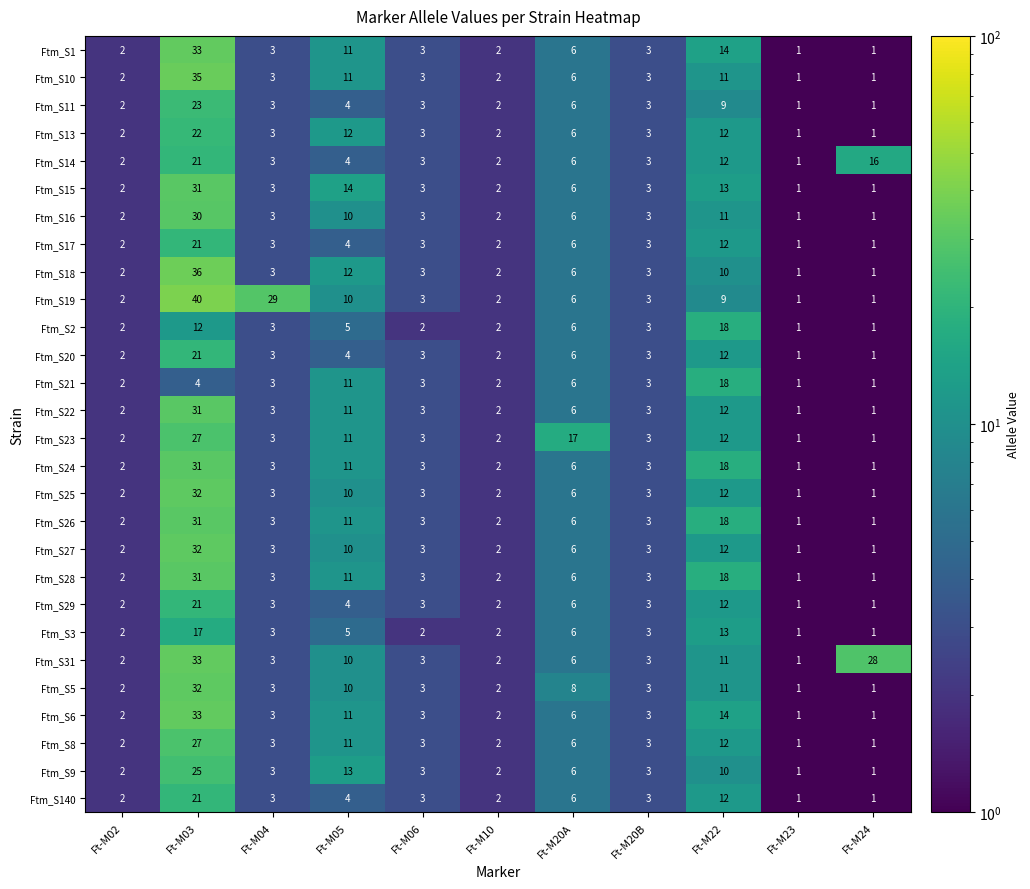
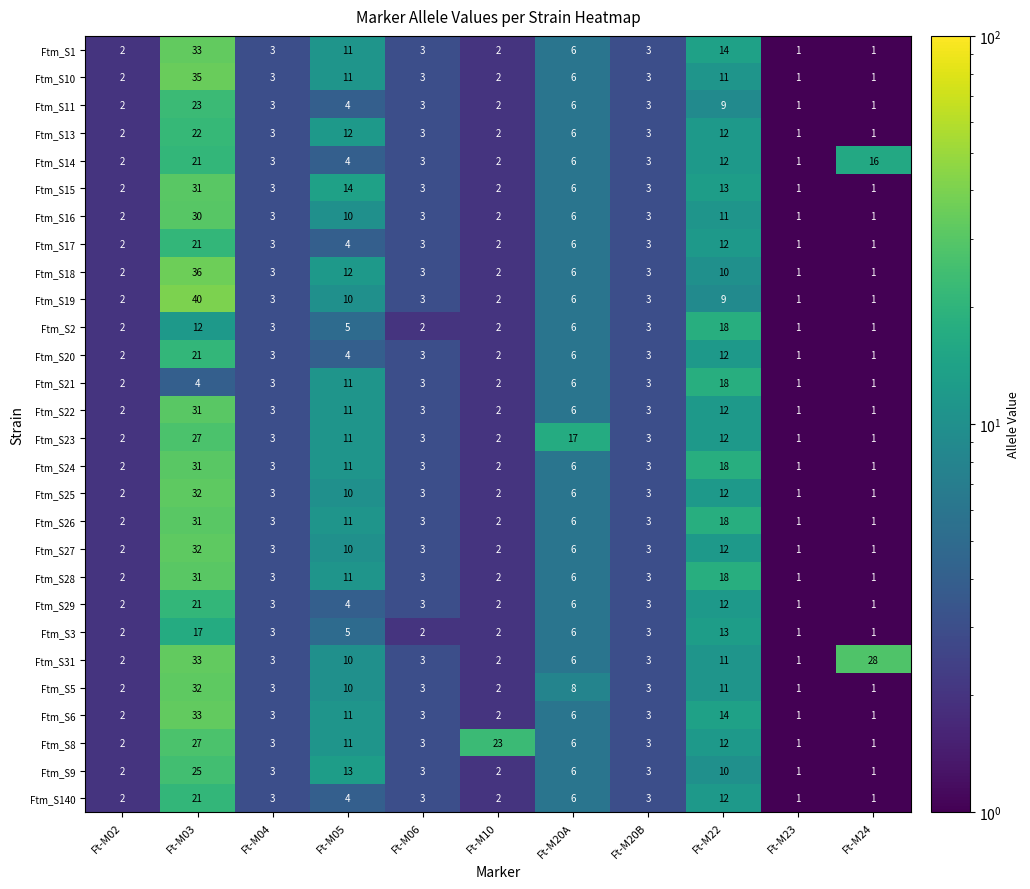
  {
    "Ftm_S19": {
      "Ft-M02": 2,
      "Ft-M03": 40,
-     "Ft-M04": 29,
+     "Ft-M04": 3,
      "Ft-M05": 10,
      "Ft-M06": 3,
      "Ft-M10": 2,
      "Ft-M20A": 6,
      "Ft-M20B": 3,
      "Ft-M22": 9,
      "Ft-M23": 1,
      "Ft-M24": 1
    },
    "Ftm_S8": {
      "Ft-M02": 2,
      "Ft-M03": 27,
      "Ft-M04": 3,
      "Ft-M05": 11,
      "Ft-M06": 3,
-     "Ft-M10": 2,
+     "Ft-M10": 23,
      "Ft-M20A": 6,
      "Ft-M20B": 3,
      "Ft-M22": 12,
      "Ft-M23": 1,
      "Ft-M24": 1
    }
  }
